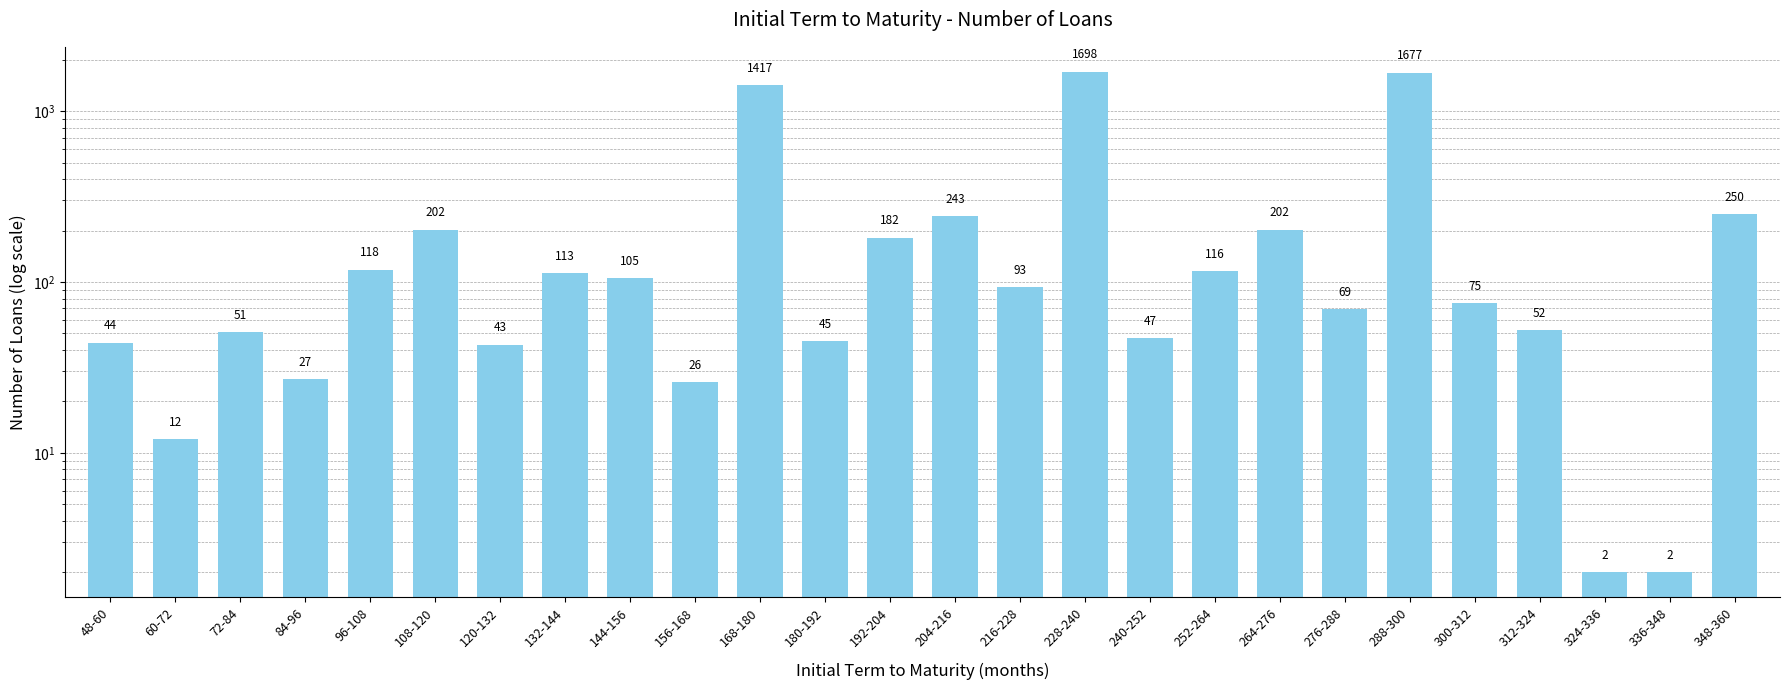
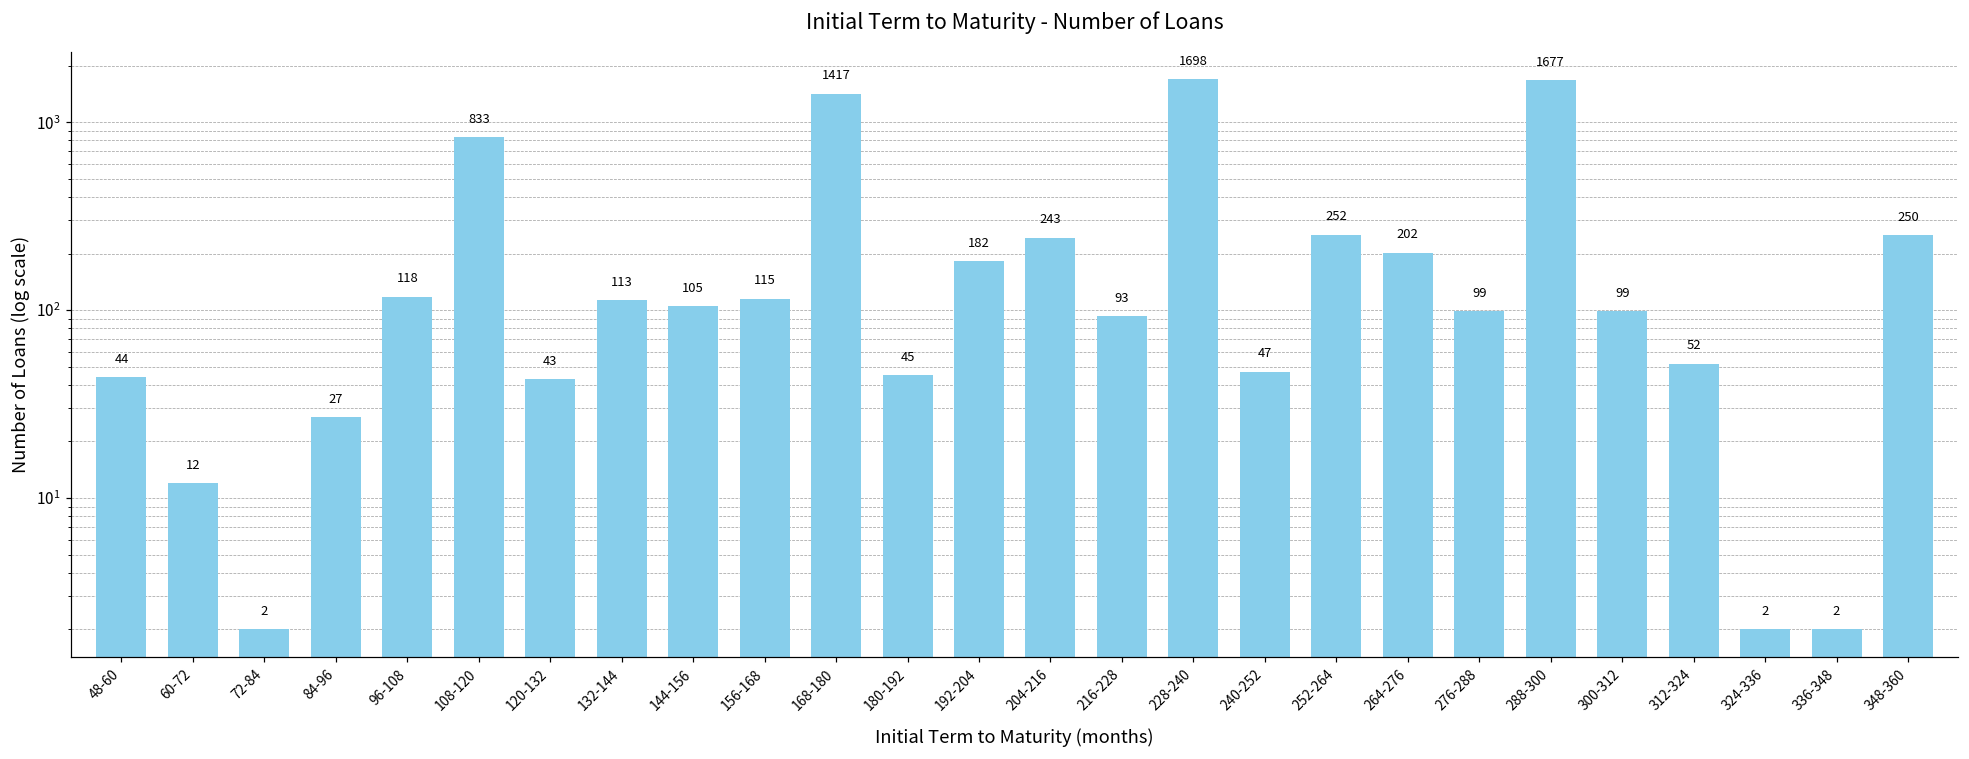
  {
    "48-60": 44,
    "60-72": 12,
-   "72-84": 51,
+   "72-84": 2,
    "84-96": 27,
    "96-108": 118,
-   "108-120": 202,
+   "108-120": 833,
    "120-132": 43,
    "132-144": 113,
    "144-156": 105,
-   "156-168": 26,
+   "156-168": 115,
    "168-180": 1417,
    "180-192": 45,
    "192-204": 182,
    "204-216": 243,
    "216-228": 93,
    "228-240": 1698,
    "240-252": 47,
-   "252-264": 116,
+   "252-264": 252,
    "264-276": 202,
-   "276-288": 69,
+   "276-288": 99,
    "288-300": 1677,
-   "300-312": 75,
+   "300-312": 99,
    "312-324": 52,
    "324-336": 2,
    "336-348": 2,
    "348-360": 250
  }
